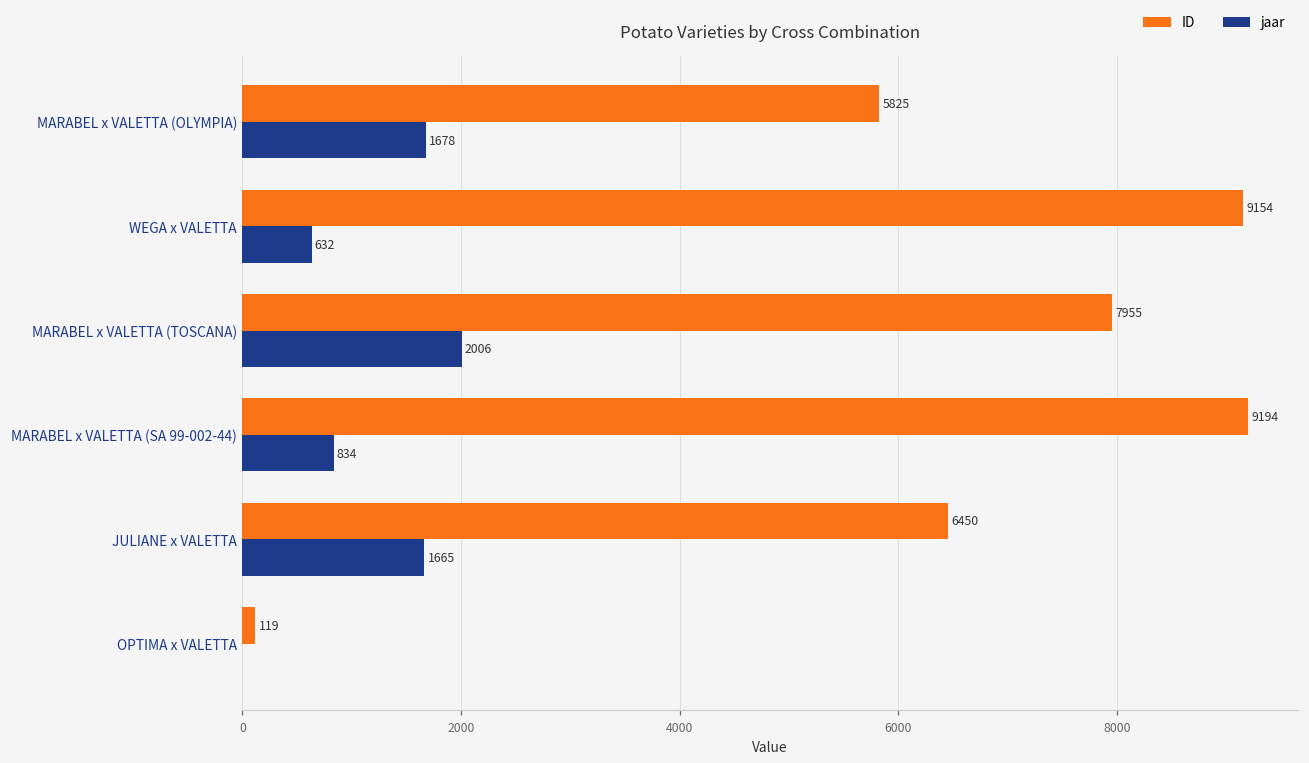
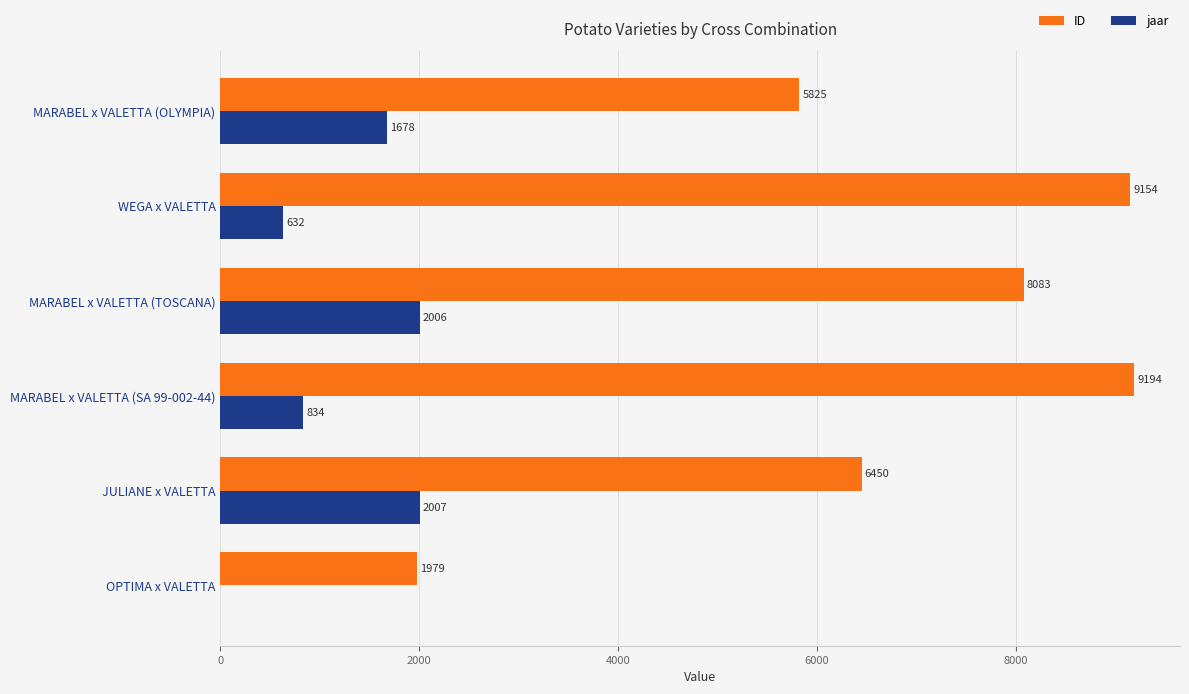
  {
    "ID": {
      "MARABEL x VALETTA (OLYMPIA)": 5825,
      "WEGA x VALETTA": 9154,
-     "MARABEL x VALETTA (TOSCANA)": 7955,
+     "MARABEL x VALETTA (TOSCANA)": 8083,
      "MARABEL x VALETTA (SA 99-002-44)": 9194,
      "JULIANE x VALETTA": 6450,
-     "OPTIMA x VALETTA": 119
+     "OPTIMA x VALETTA": 1979
    },
    "jaar": {
      "MARABEL x VALETTA (OLYMPIA)": 1678,
      "WEGA x VALETTA": 632,
      "MARABEL x VALETTA (TOSCANA)": 2006,
      "MARABEL x VALETTA (SA 99-002-44)": 834,
-     "JULIANE x VALETTA": 1665
+     "JULIANE x VALETTA": 2007
    }
  }
